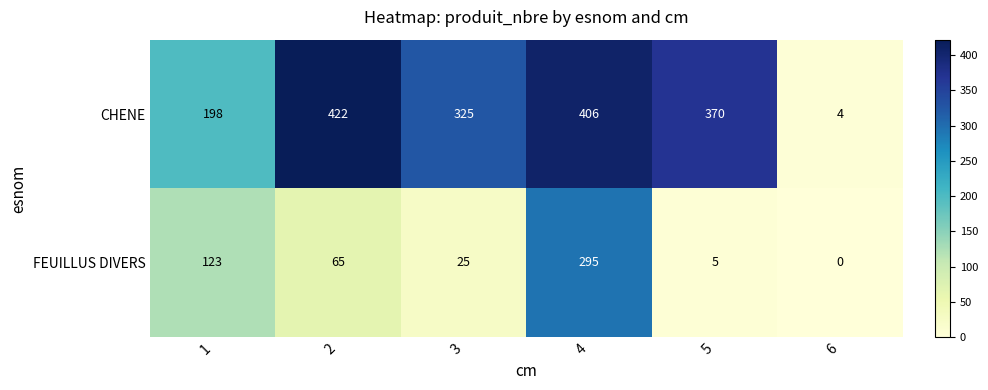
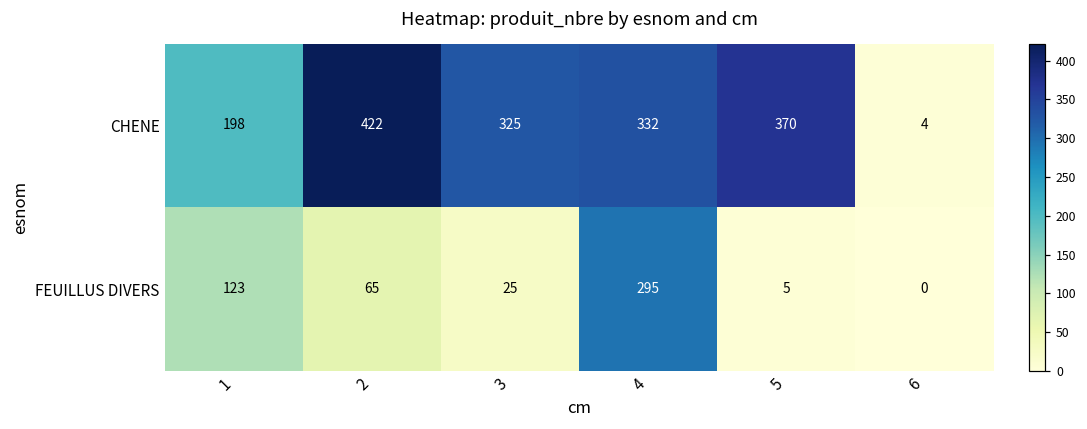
  {
    "CHENE": {
      "1": 198,
      "2": 422,
      "3": 325,
-     "4": 406,
+     "4": 332,
      "5": 370,
      "6": 4
    },
    "FEUILLUS DIVERS": {
      "1": 123,
      "2": 65,
      "3": 25,
      "4": 295,
      "5": 5,
      "6": 0
    }
  }
